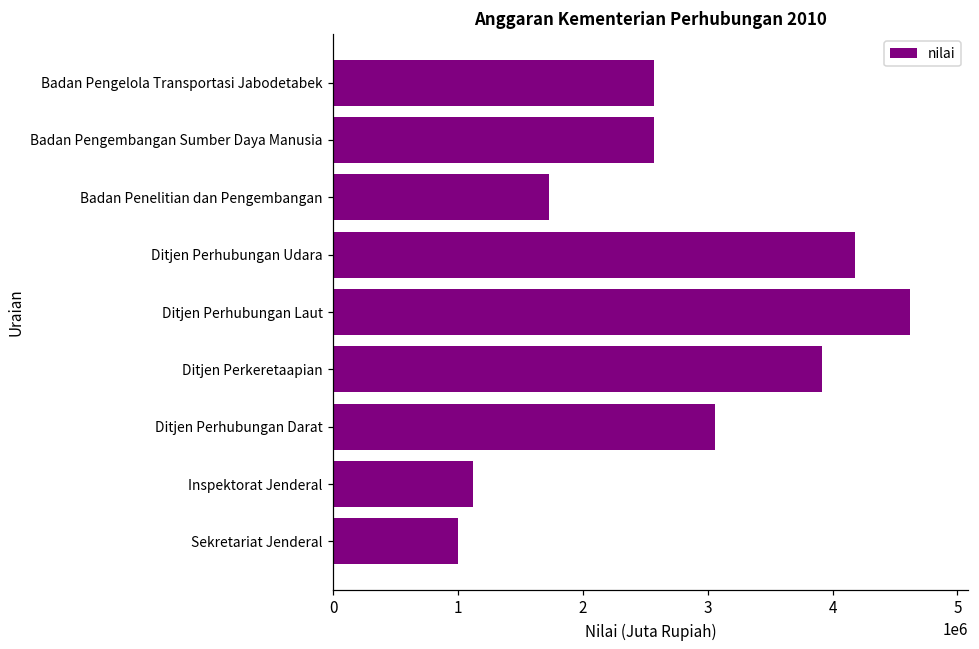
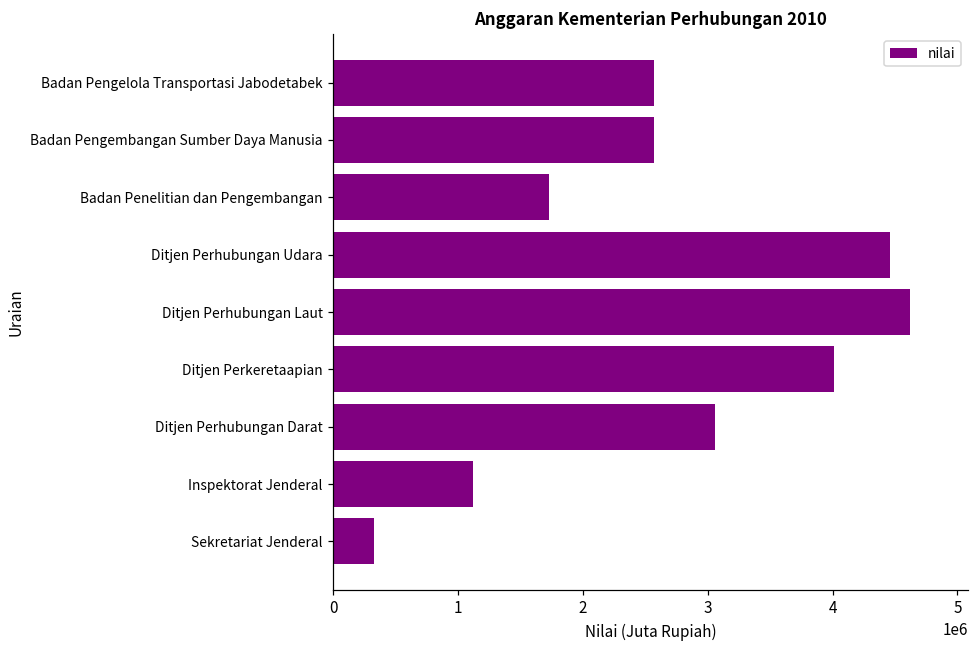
  {
    "Badan Pengelola Transportasi Jabodetabek": 2570000,
    "Badan Pengembangan Sumber Daya Manusia": 2570000,
    "Badan Penelitian dan Pengembangan": 1730000,
-   "Ditjen Perhubungan Udara": 4180000,
+   "Ditjen Perhubungan Udara": 4460000,
    "Ditjen Perhubungan Laut": 4620000,
-   "Ditjen Perkeretaapian": 3920000,
+   "Ditjen Perkeretaapian": 4020000,
    "Ditjen Perhubungan Darat": 3060000,
    "Inspektorat Jenderal": 1120000,
-   "Sekretariat Jenderal": 1000000
+   "Sekretariat Jenderal": 320000
  }
